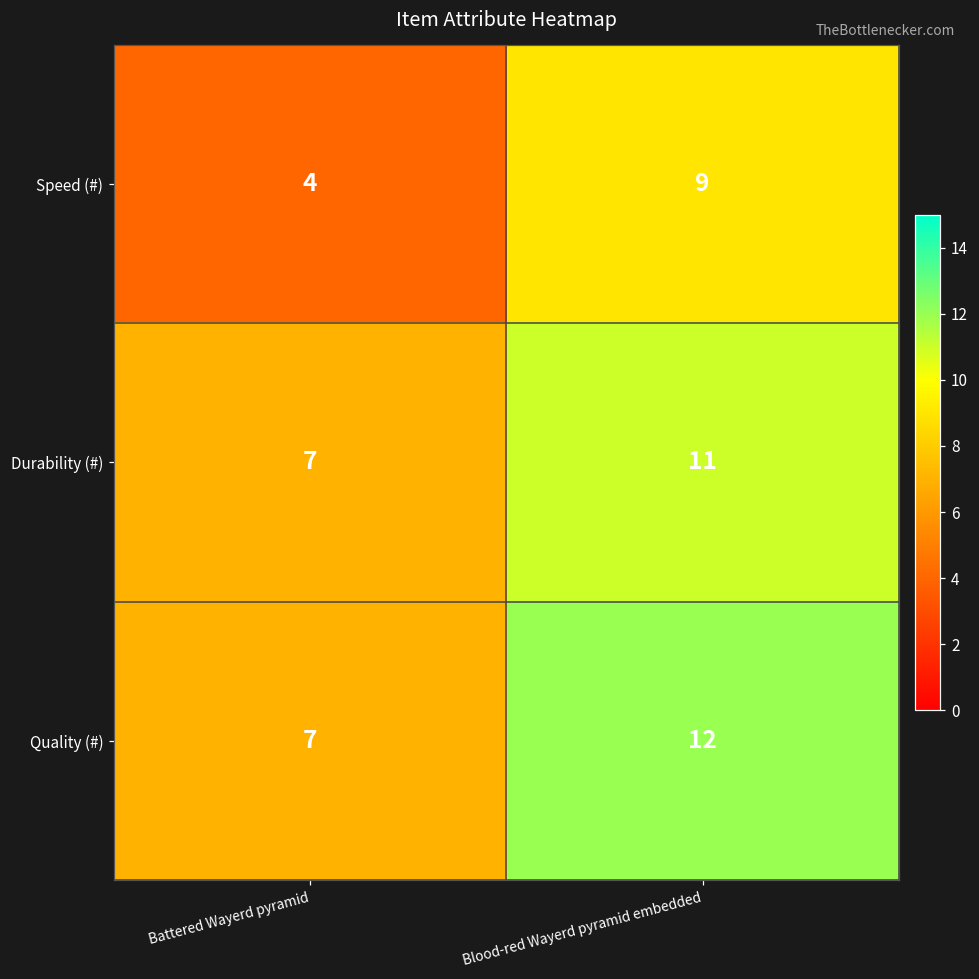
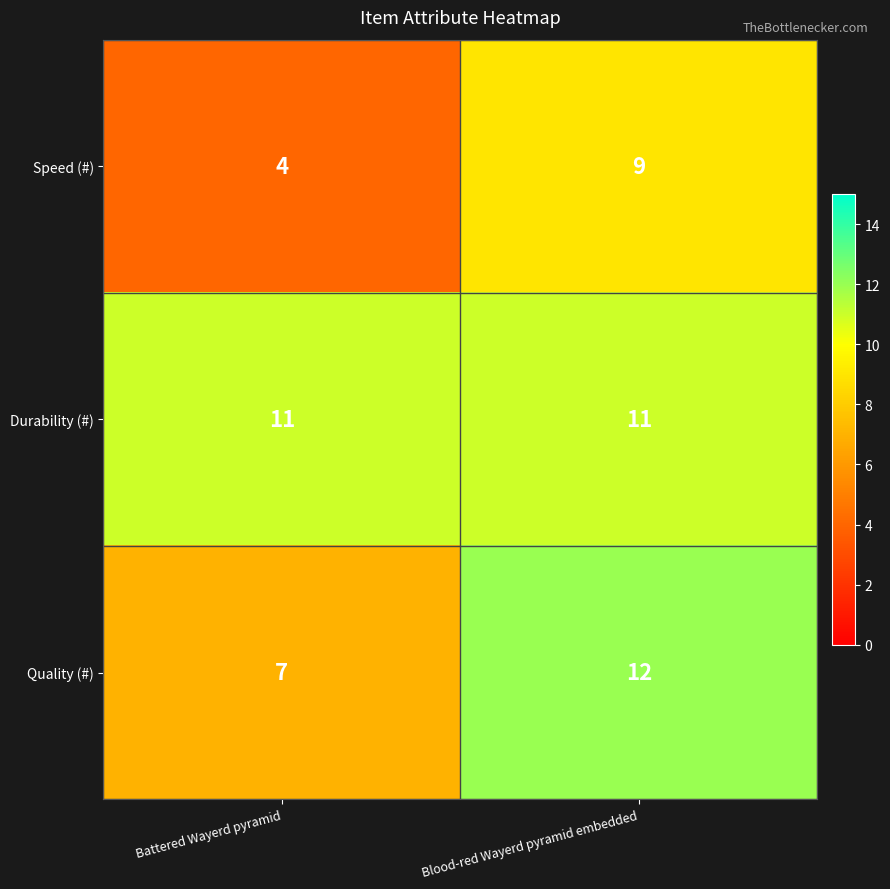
  {
    "Speed (#)": {
      "Battered Wayerd pyramid": 4,
      "Blood-red Wayerd pyramid embedded": 9
    },
    "Durability (#)": {
-     "Battered Wayerd pyramid": 7,
+     "Battered Wayerd pyramid": 11,
      "Blood-red Wayerd pyramid embedded": 11
    },
    "Quality (#)": {
      "Battered Wayerd pyramid": 7,
      "Blood-red Wayerd pyramid embedded": 12
    }
  }
